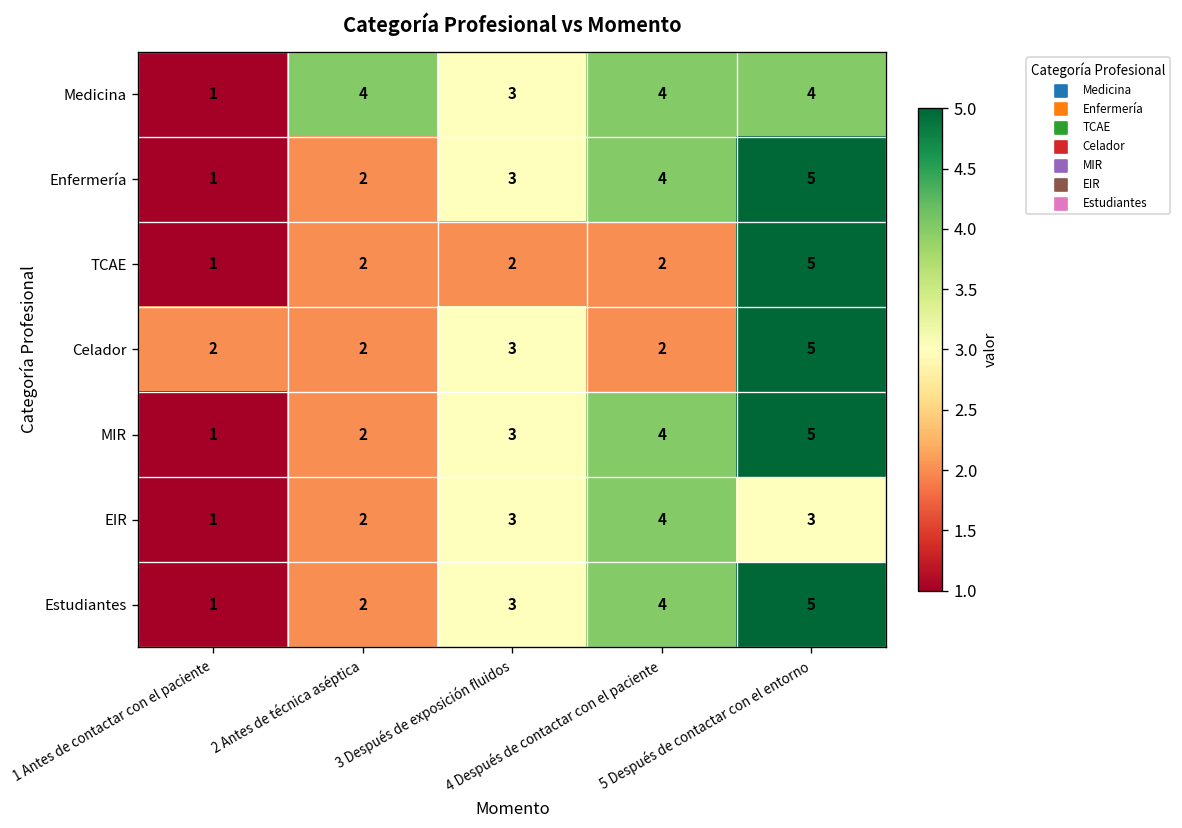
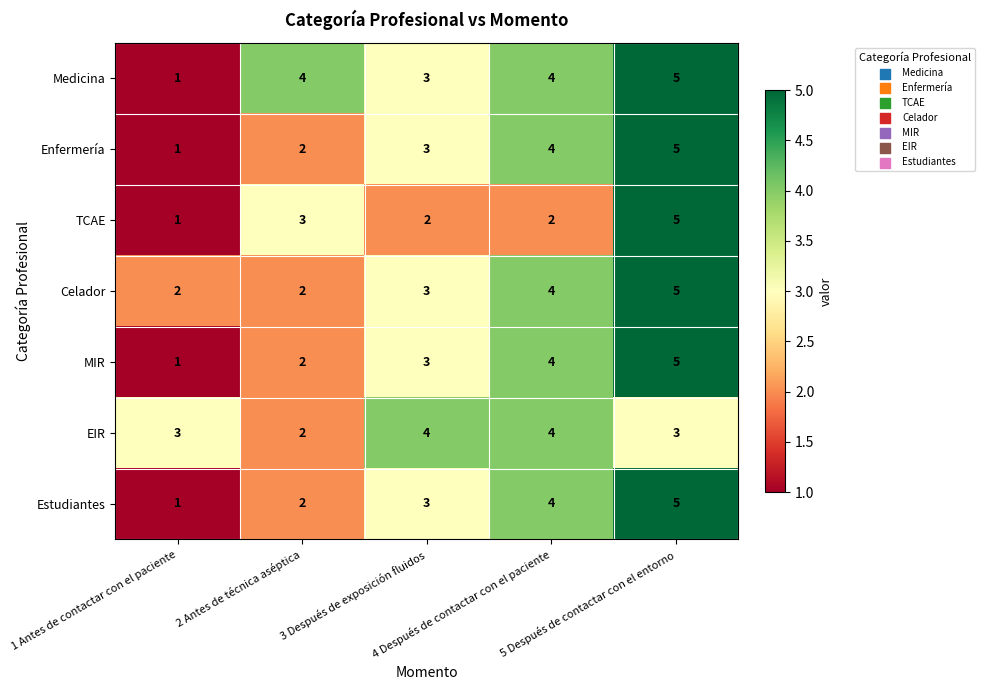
  {
    "Medicina": {
      "1 Antes de contactar con el paciente": 1,
      "2 Antes de técnica aséptica": 4,
      "3 Después de exposición fluidos": 3,
      "4 Después de contactar con el paciente": 4,
-     "5 Después de contactar con el entorno": 4
+     "5 Después de contactar con el entorno": 5
    },
    "Enfermería": {
      "1 Antes de contactar con el paciente": 1,
      "2 Antes de técnica aséptica": 2,
      "3 Después de exposición fluidos": 3,
      "4 Después de contactar con el paciente": 4,
      "5 Después de contactar con el entorno": 5
    },
    "TCAE": {
      "1 Antes de contactar con el paciente": 1,
-     "2 Antes de técnica aséptica": 2,
+     "2 Antes de técnica aséptica": 3,
      "3 Después de exposición fluidos": 2,
      "4 Después de contactar con el paciente": 2,
      "5 Después de contactar con el entorno": 5
    },
    "Celador": {
      "1 Antes de contactar con el paciente": 2,
      "2 Antes de técnica aséptica": 2,
      "3 Después de exposición fluidos": 3,
-     "4 Después de contactar con el paciente": 2,
+     "4 Después de contactar con el paciente": 4,
      "5 Después de contactar con el entorno": 5
    },
    "MIR": {
      "1 Antes de contactar con el paciente": 1,
      "2 Antes de técnica aséptica": 2,
      "3 Después de exposición fluidos": 3,
      "4 Después de contactar con el paciente": 4,
      "5 Después de contactar con el entorno": 5
    },
    "EIR": {
-     "1 Antes de contactar con el paciente": 1,
+     "1 Antes de contactar con el paciente": 3,
      "2 Antes de técnica aséptica": 2,
-     "3 Después de exposición fluidos": 3,
+     "3 Después de exposición fluidos": 4,
      "4 Después de contactar con el paciente": 4,
      "5 Después de contactar con el entorno": 3
    },
    "Estudiantes": {
      "1 Antes de contactar con el paciente": 1,
      "2 Antes de técnica aséptica": 2,
      "3 Después de exposición fluidos": 3,
      "4 Después de contactar con el paciente": 4,
      "5 Después de contactar con el entorno": 5
    }
  }
